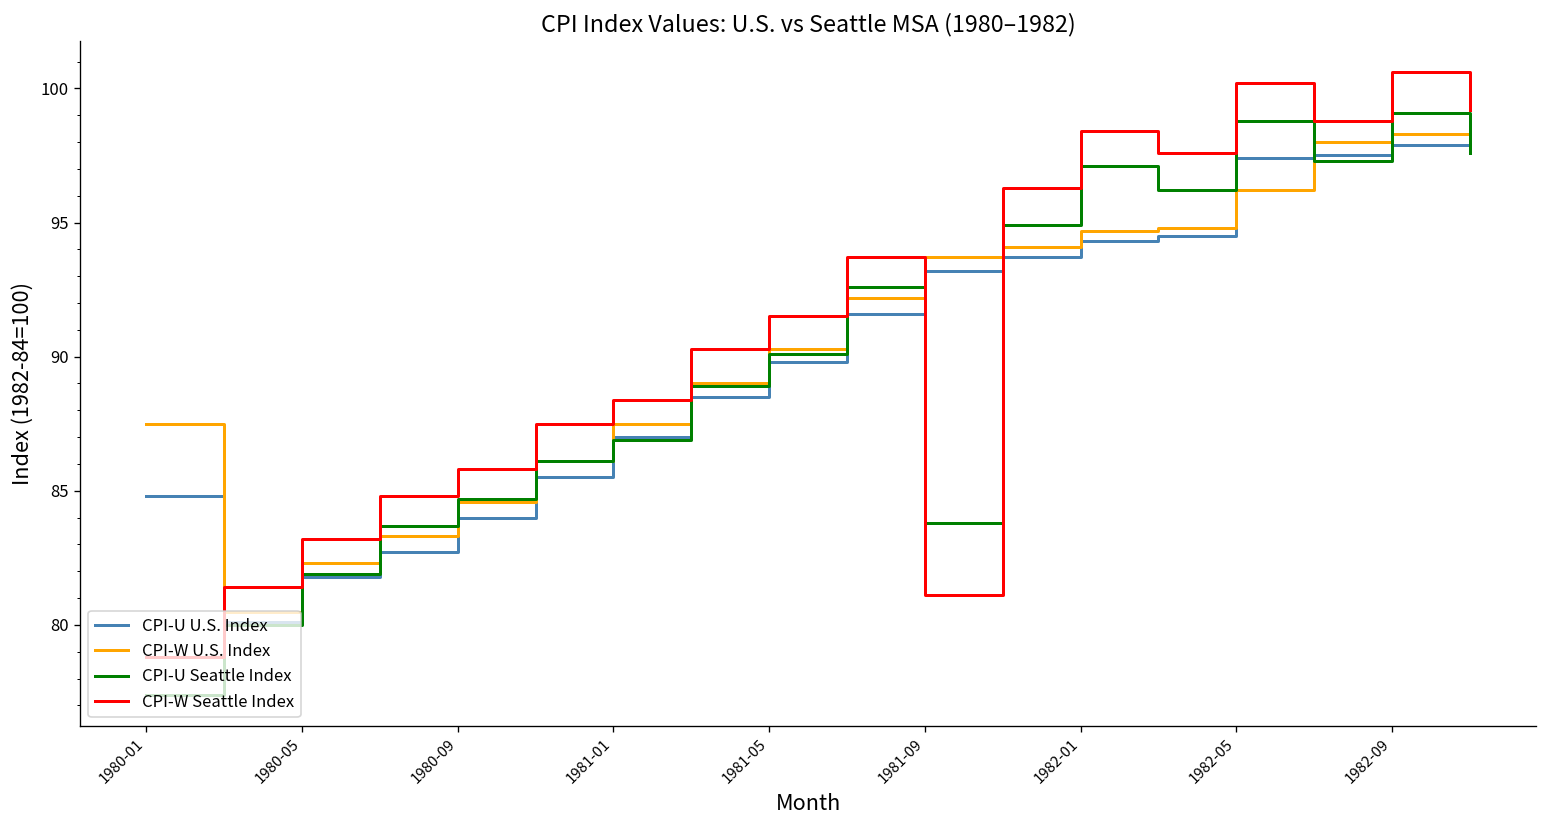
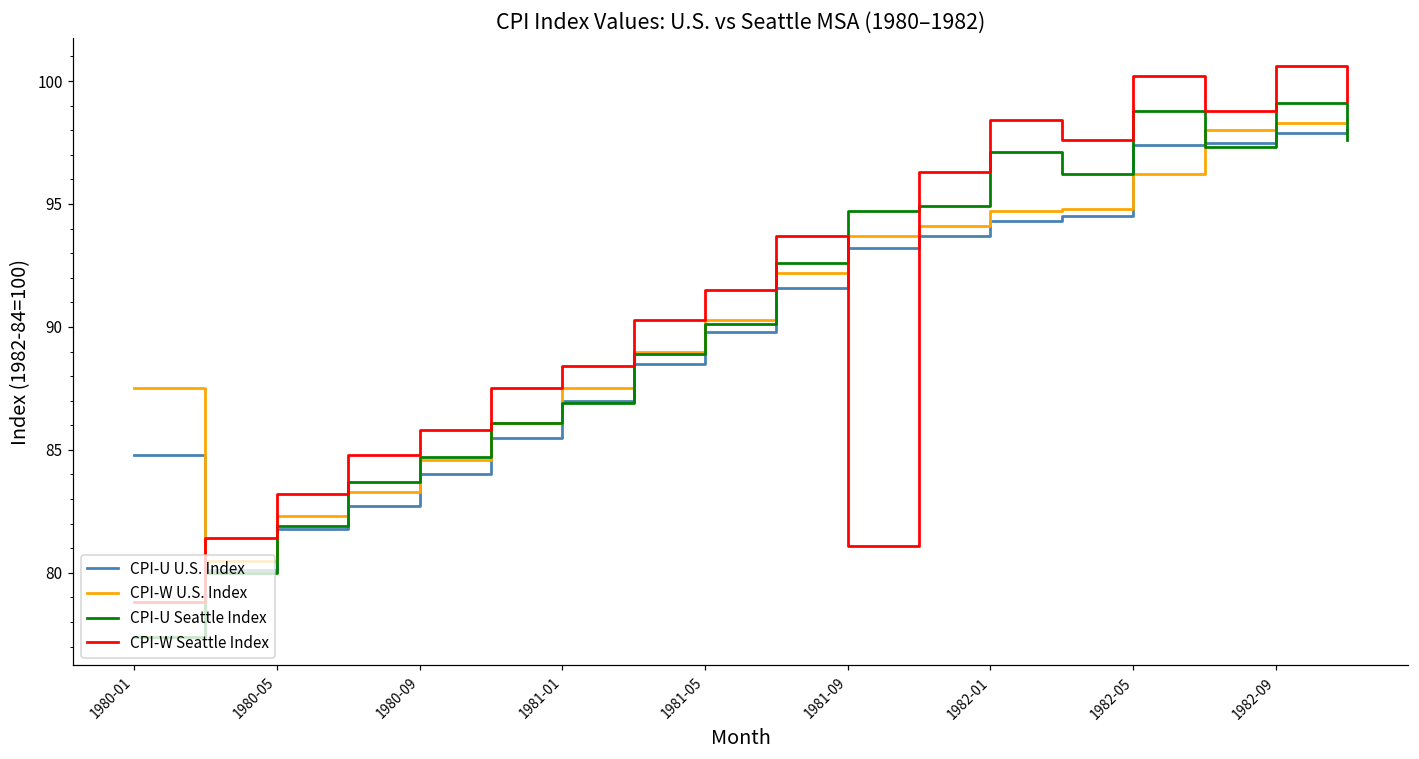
  {
    "CPI-U U.S. Index": {
      "1980-01": 84.8,
      "1980-09": 84.0,
      "1981-05": 89.8,
      "1981-09": 93.2,
      "1982-01": 94.3,
      "1982-05": 97.4,
      "1982-09": 97.9
    },
    "CPI-W U.S. Index": {
      "1980-01": 87.5,
      "1980-05": 82.3,
      "1981-01": 87.5,
      "1981-05": 90.3,
      "1981-09": 93.7,
      "1982-01": 94.7,
      "1982-05": 96.2,
      "1982-09": 98.3
    },
    "CPI-U Seattle Index": {
      "1981-05": 90.1,
-     "1981-09": 83.8,
+     "1981-09": 94.7,
      "1982-01": 97.1,
      "1982-05": 98.8,
      "1982-09": 99.1
    },
    "CPI-W Seattle Index": {
      "1980-05": 83.2,
      "1980-09": 85.8,
      "1981-01": 88.4,
      "1981-05": 91.5,
      "1981-09": 81.1,
      "1982-01": 98.4,
      "1982-05": 100.2,
      "1982-09": 100.6
    }
  }
